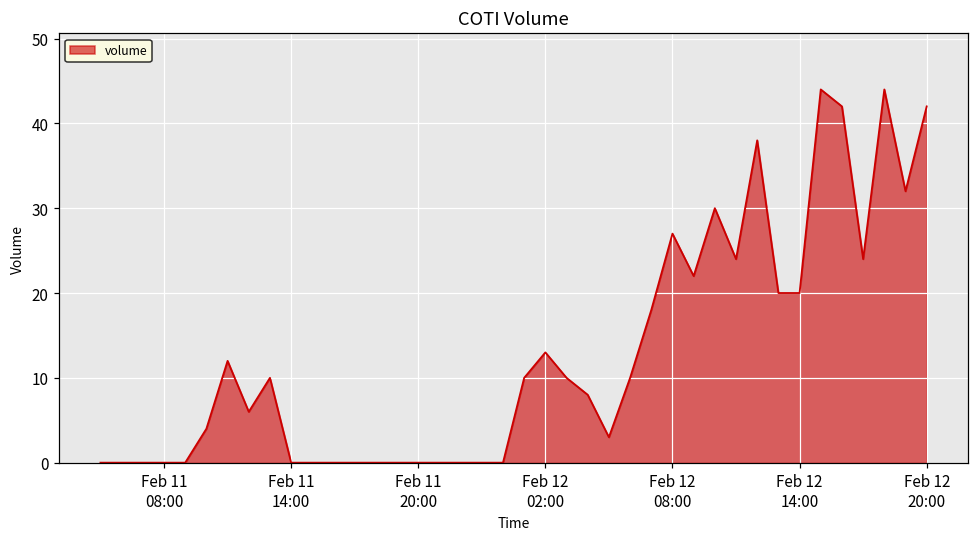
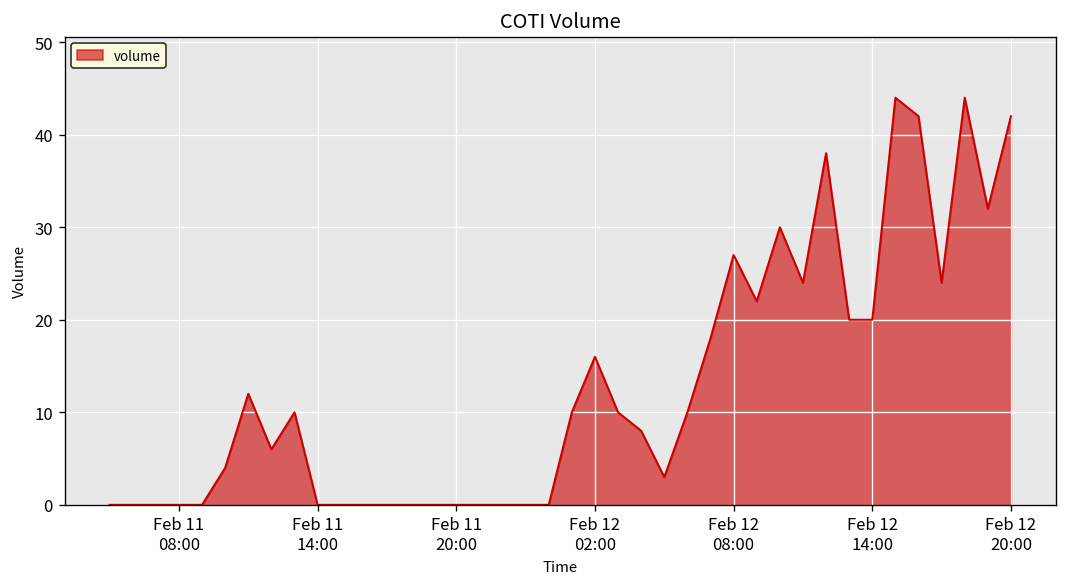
  {
    "Feb 11 08:00": 0,
    "Feb 11 14:00": 0,
    "Feb 11 20:00": 0,
-   "Feb 12 02:00": 13,
+   "Feb 12 02:00": 16,
    "Feb 12 08:00": 27,
    "Feb 12 14:00": 20,
    "Feb 12 20:00": 42
  }
